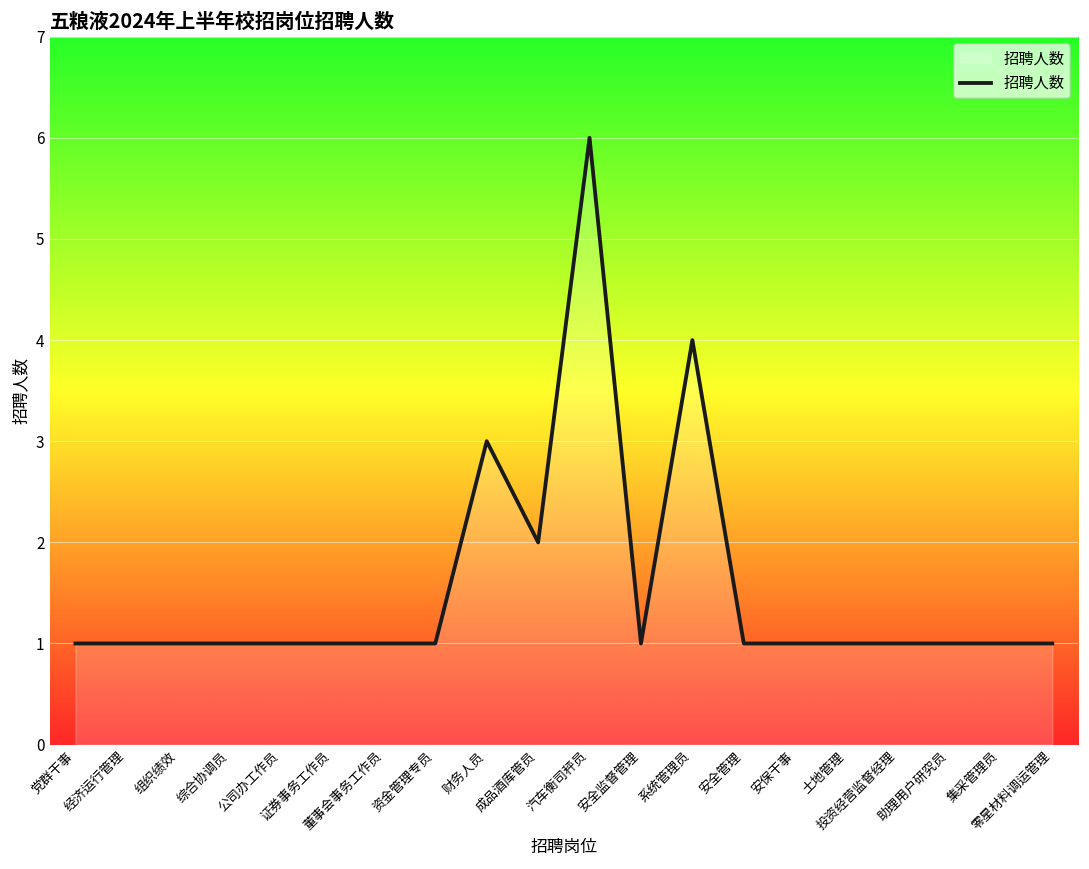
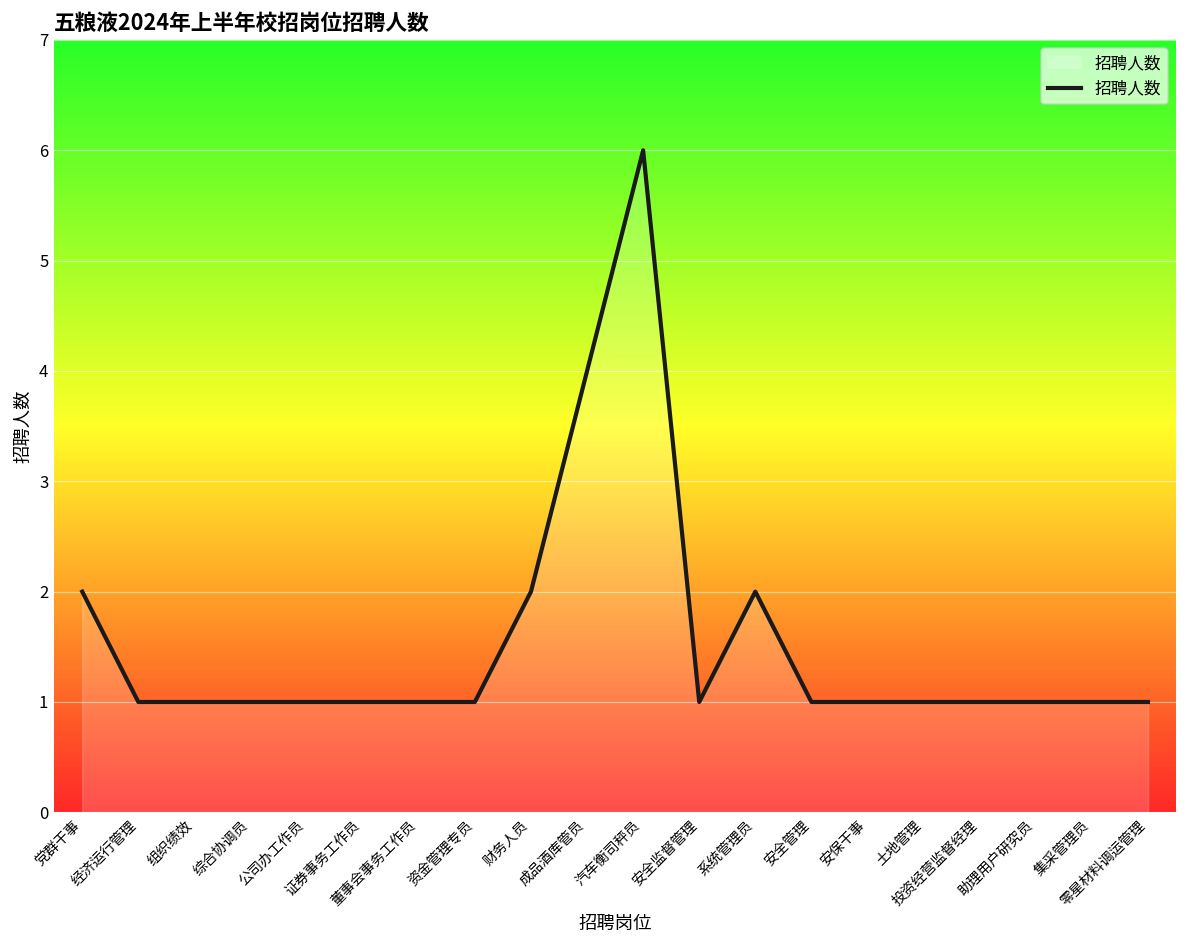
  {
-   "党群干事": 1,
+   "党群干事": 2,
    "经济运行管理": 1,
    "组织绩效": 1,
    "综合协调员": 1,
    "公司办工作员": 1,
    "证券事务工作员": 1,
    "董事会事务工作员": 1,
    "资金管理专员": 1,
-   "财务人员": 3,
-   "成品酒库管员": 2,
+   "财务人员": 2,
+   "成品酒库管员": 4,
    "汽车衡司秤员": 6,
    "安全监督管理": 1,
-   "系统管理员": 4,
+   "系统管理员": 2,
    "安全管理": 1,
    "安保干事": 1,
    "土地管理": 1,
    "投资经营监督经理": 1,
    "助理用户研究员": 1,
    "集采管理员": 1,
    "零星材料调运管理": 1
  }
